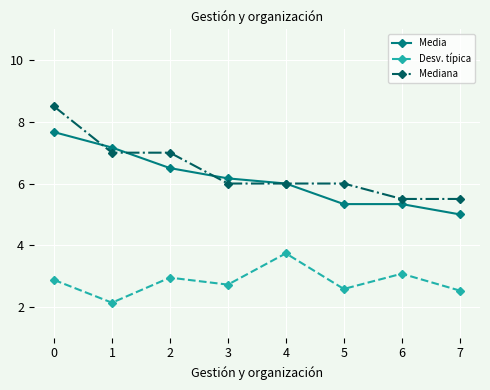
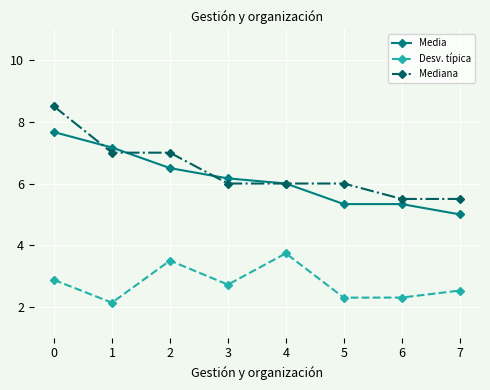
  {
    "Desv. típica": {
      "0": 2.9,
      "1": 2.1,
-     "2": 2.9,
+     "2": 3.5,
      "3": 2.7,
      "4": 3.7,
-     "5": 2.6,
-     "6": 3.1,
+     "5": 2.3,
+     "6": 2.3,
      "7": 2.5
    }
  }
